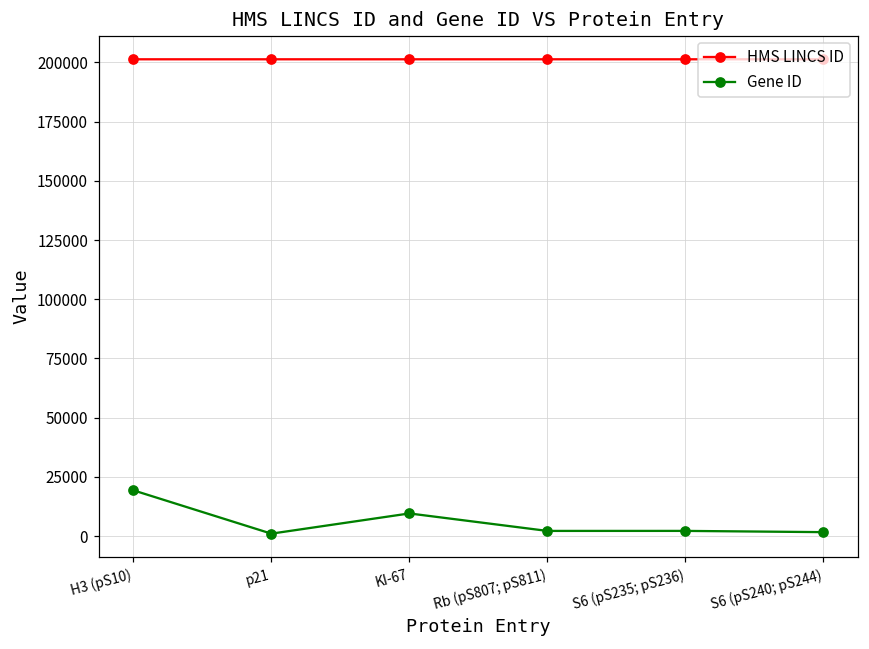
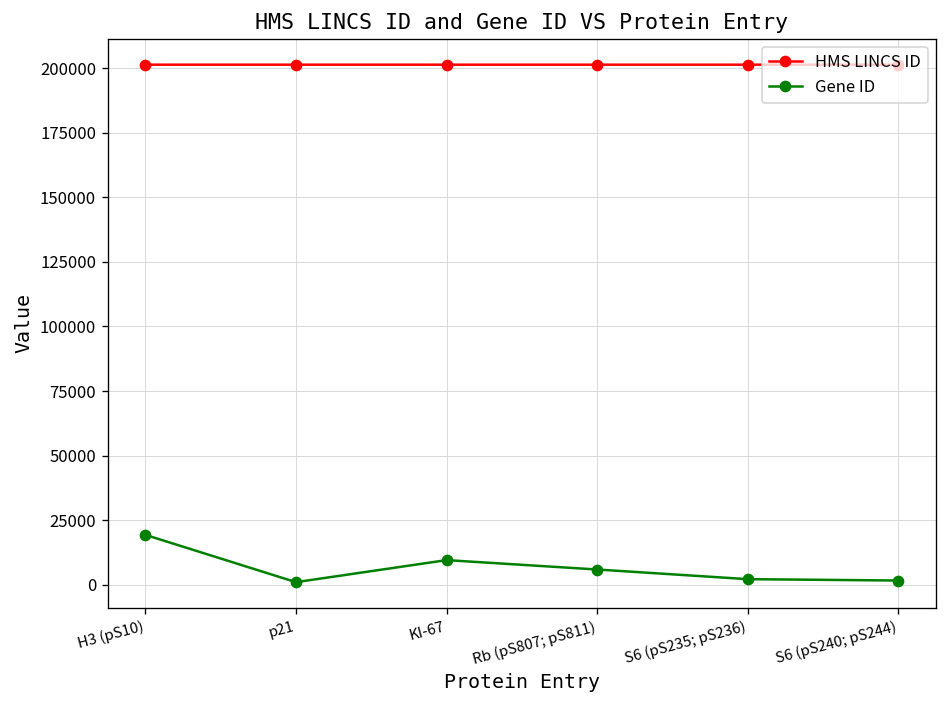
  {
    "HMS LINCS ID": {
      "H3 (pS10)": 201000,
      "p21": 201000,
      "KI-67": 201000,
      "Rb (pS807; pS811)": 201000,
      "S6 (pS235; pS236)": 201000
    },
    "Gene ID": {
      "H3 (pS10)": 19000,
      "p21": 1000,
      "KI-67": 10000,
-     "Rb (pS807; pS811)": 2000,
+     "Rb (pS807; pS811)": 6000,
      "S6 (pS235; pS236)": 2000,
      "S6 (pS240; pS244)": 2000
    }
  }
